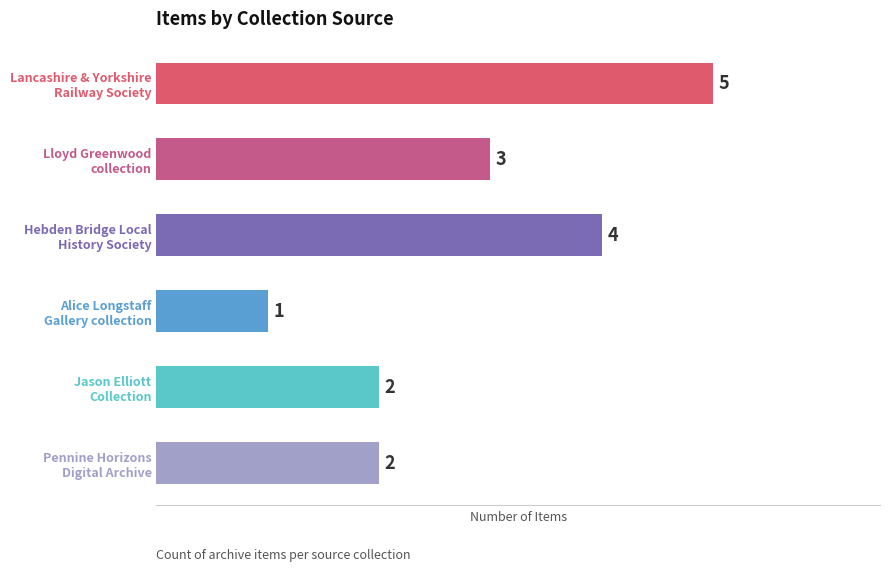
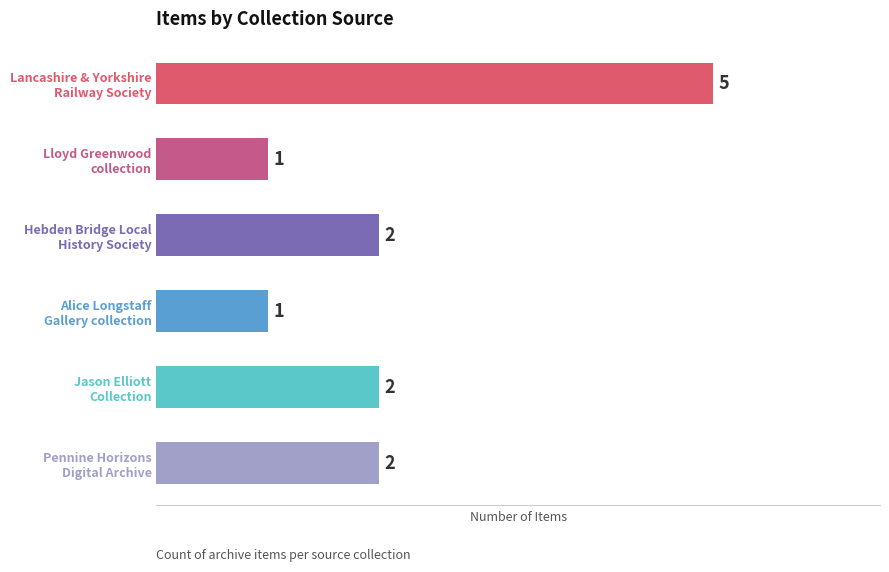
  {
    "Lancashire & Yorkshire Railway Society": 5,
-   "Lloyd Greenwood collection": 3,
-   "Hebden Bridge Local History Society": 4,
+   "Lloyd Greenwood collection": 1,
+   "Hebden Bridge Local History Society": 2,
    "Alice Longstaff Gallery collection": 1,
    "Jason Elliott Collection": 2,
    "Pennine Horizons Digital Archive": 2
  }
